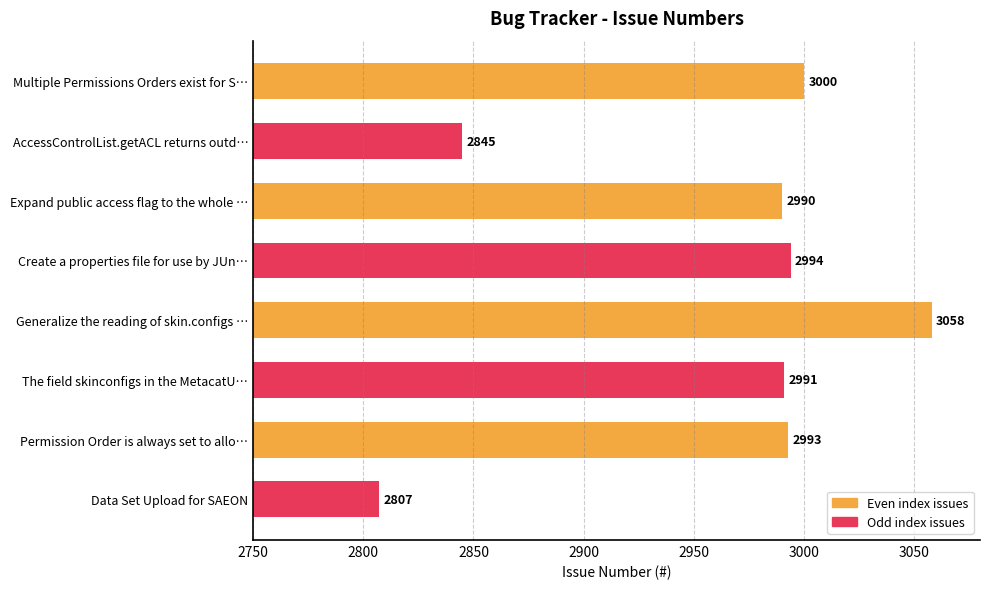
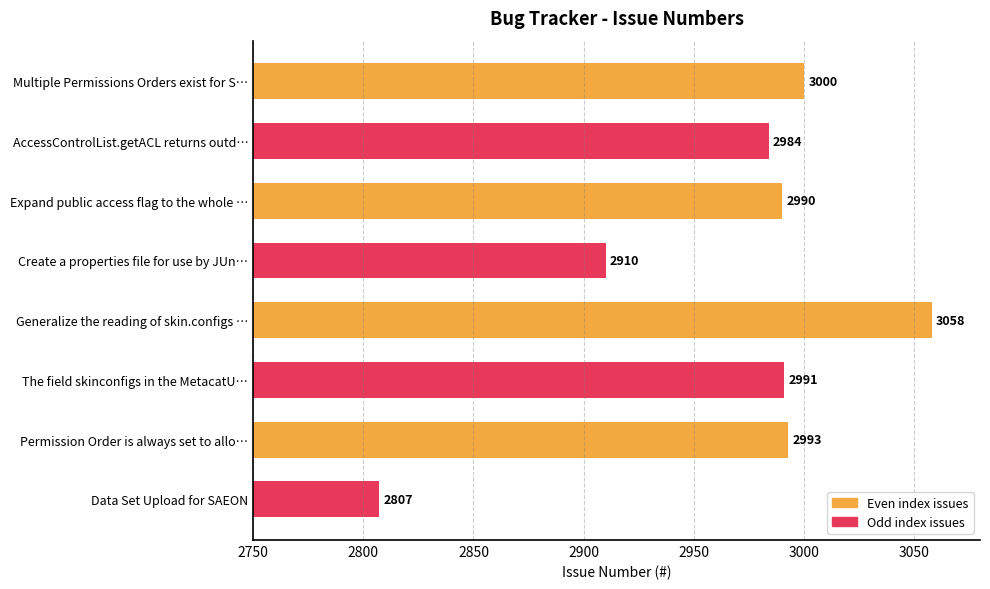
  {
    "Multiple Permissions Orders exist for S…": 3000,
-   "AccessControlList.getACL returns outd…": 2845,
+   "AccessControlList.getACL returns outd…": 2984,
    "Expand public access flag to the whole …": 2990,
-   "Create a properties file for use by JUn…": 2994,
+   "Create a properties file for use by JUn…": 2910,
    "Generalize the reading of skin.configs …": 3058,
    "The field skinconfigs in the MetacatU…": 2991,
    "Permission Order is always set to allo…": 2993,
    "Data Set Upload for SAEON": 2807
  }
